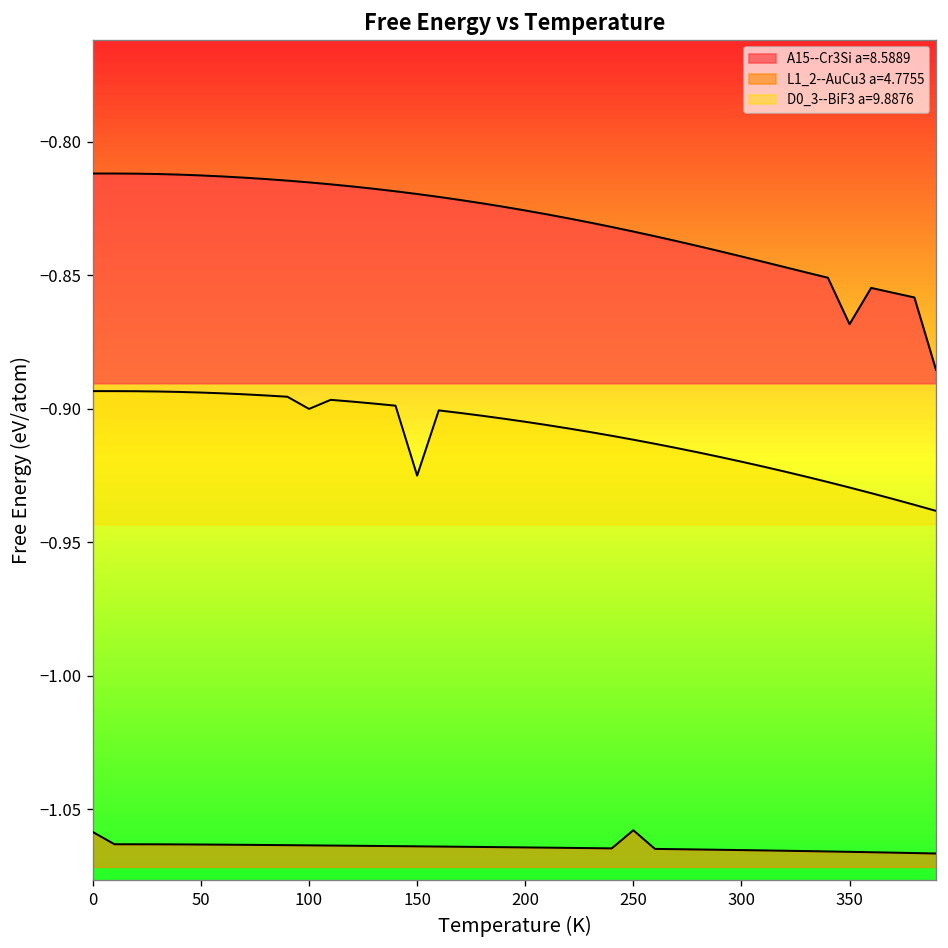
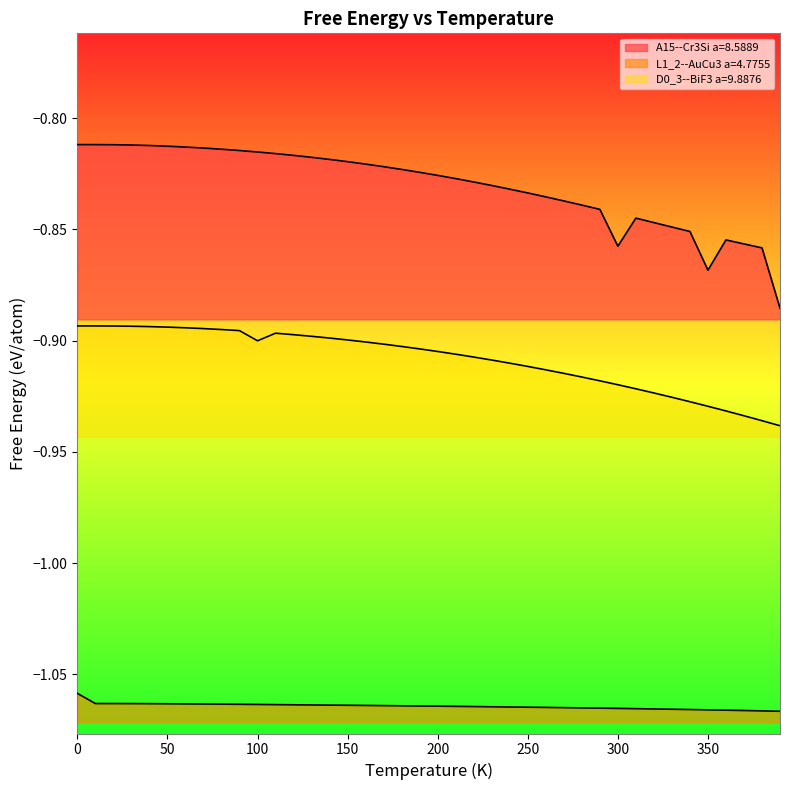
  {
    "A15--Cr3Si a=8.5889": {
      "0": -0.812,
      "50": -0.813,
      "100": -0.815,
      "150": -0.820,
      "200": -0.826,
      "250": -0.834,
-     "300": -0.843,
+     "300": -0.858,
      "350": -0.868
    },
    "L1_2--AuCu3 a=4.7755": {
      "0": -1.059,
      "50": -1.063,
      "100": -1.064,
      "150": -1.064,
      "200": -1.064,
-     "250": -1.058,
+     "250": -1.065,
      "300": -1.065,
      "350": -1.066
    },
    "D0_3--BiF3 a=9.8876": {
      "0": -0.893,
      "50": -0.894,
      "100": -0.900,
-     "150": -0.925,
+     "150": -0.900,
      "200": -0.905,
      "250": -0.912,
      "300": -0.920,
      "350": -0.930
    }
  }
